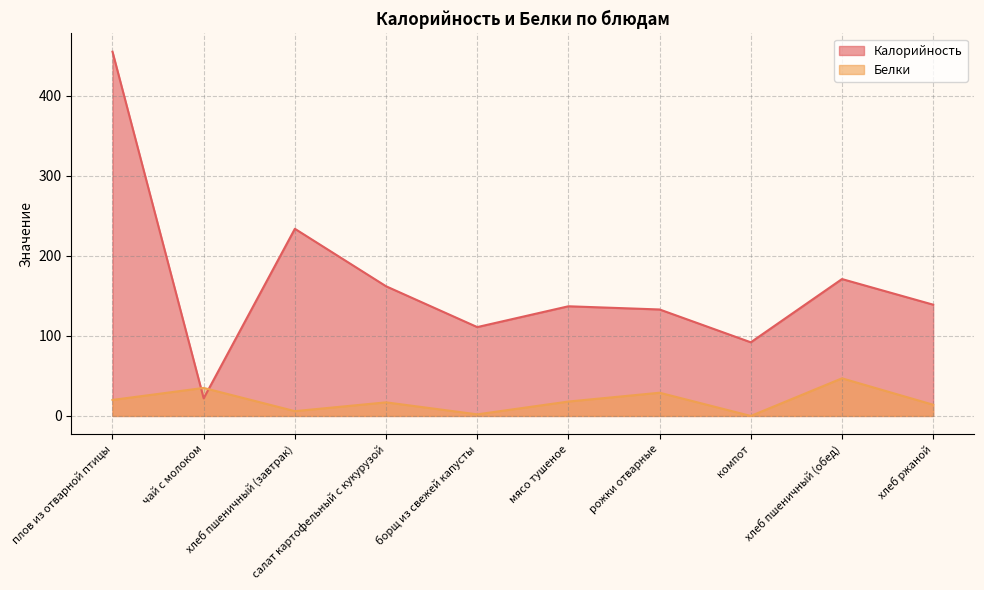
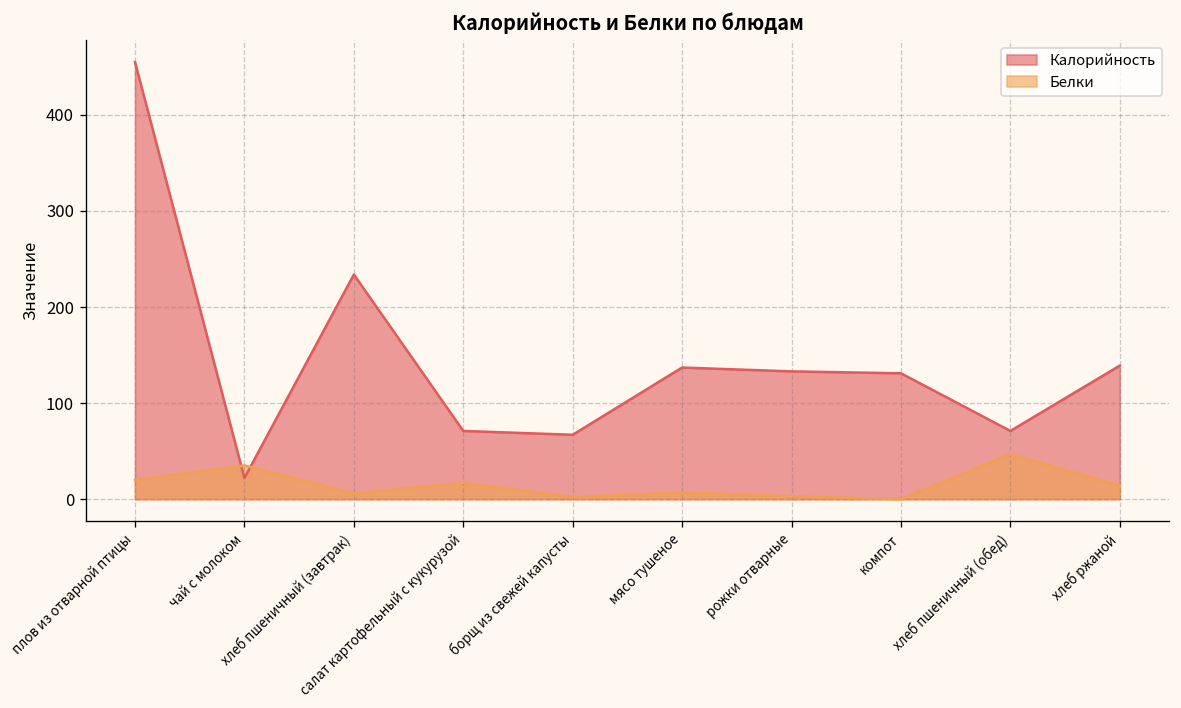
  {
    "Калорийность": {
      "плов из отварной птицы": 460,
      "чай с молоком": 20,
      "хлеб пшеничный (завтрак)": 230,
-     "салат картофельный с кукурузой": 160,
-     "борщ из свежей капусты": 110,
+     "салат картофельный с кукурузой": 70,
+     "борщ из свежей капусты": 70,
      "мясо тушеное": 140,
      "рожки отварные": 130,
-     "компот": 90,
-     "хлеб пшеничный (обед)": 170,
+     "компот": 130,
+     "хлеб пшеничный (обед)": 70,
      "хлеб ржаной": 140
    },
    "Белки": {
      "плов из отварной птицы": 20,
      "чай с молоком": 40,
      "хлеб пшеничный (завтрак)": 10,
      "салат картофельный с кукурузой": 20,
      "борщ из свежей капусты": 0,
-     "мясо тушеное": 20,
-     "рожки отварные": 30,
+     "мясо тушеное": 10,
+     "рожки отварные": 0,
      "компот": 0,
      "хлеб пшеничный (обед)": 50,
      "хлеб ржаной": 10
    }
  }
